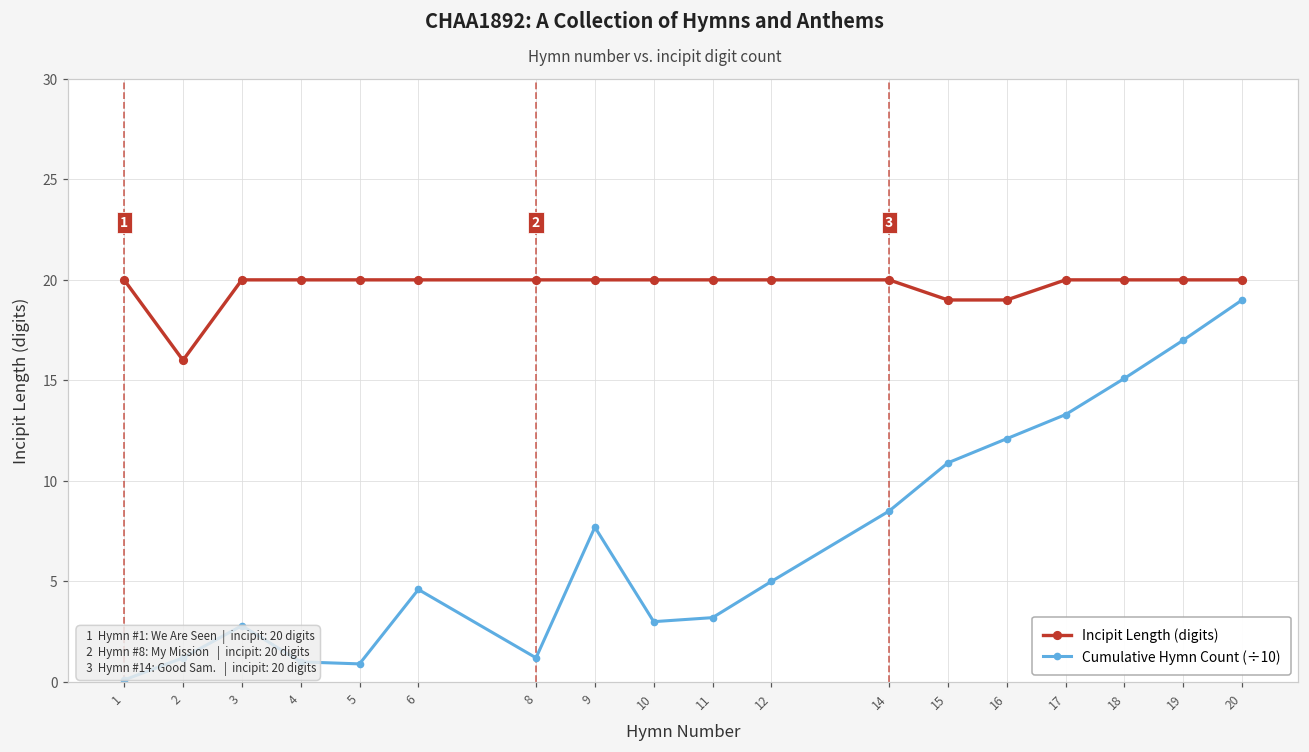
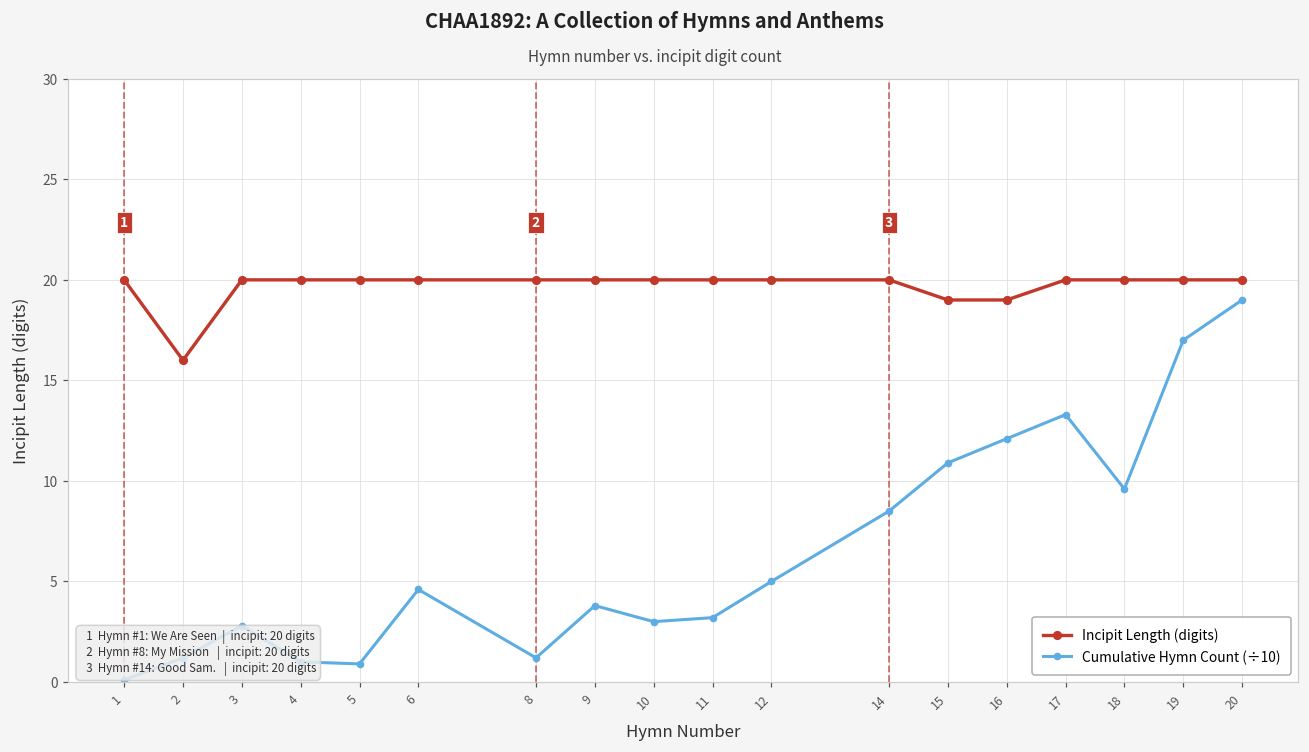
  {
    "Incipit Length (digits)": {
      "1": 20.0,
      "2": 16.0,
      "3": 20.0,
      "4": 20.0,
      "5": 20.0,
      "6": 20.0,
      "8": 20.0,
      "9": 20.0,
      "10": 20.0,
      "11": 20.0,
      "12": 20.0,
      "14": 20.0,
      "15": 19.0,
      "16": 19.0,
      "17": 20.0,
      "18": 20.0,
      "19": 20.0,
      "20": 20.0
    },
    "Cumulative Hymn Count (÷10)": {
      "3": 2.8,
      "5": 0.9,
      "6": 4.6,
      "8": 1.2,
-     "9": 7.7,
+     "9": 3.8,
      "10": 3.0,
      "11": 3.2,
      "12": 5.0,
      "14": 8.5,
      "15": 10.9,
      "16": 12.1,
      "17": 13.3,
-     "18": 15.1,
+     "18": 9.6,
      "19": 17.0,
      "20": 19.0
    }
  }
